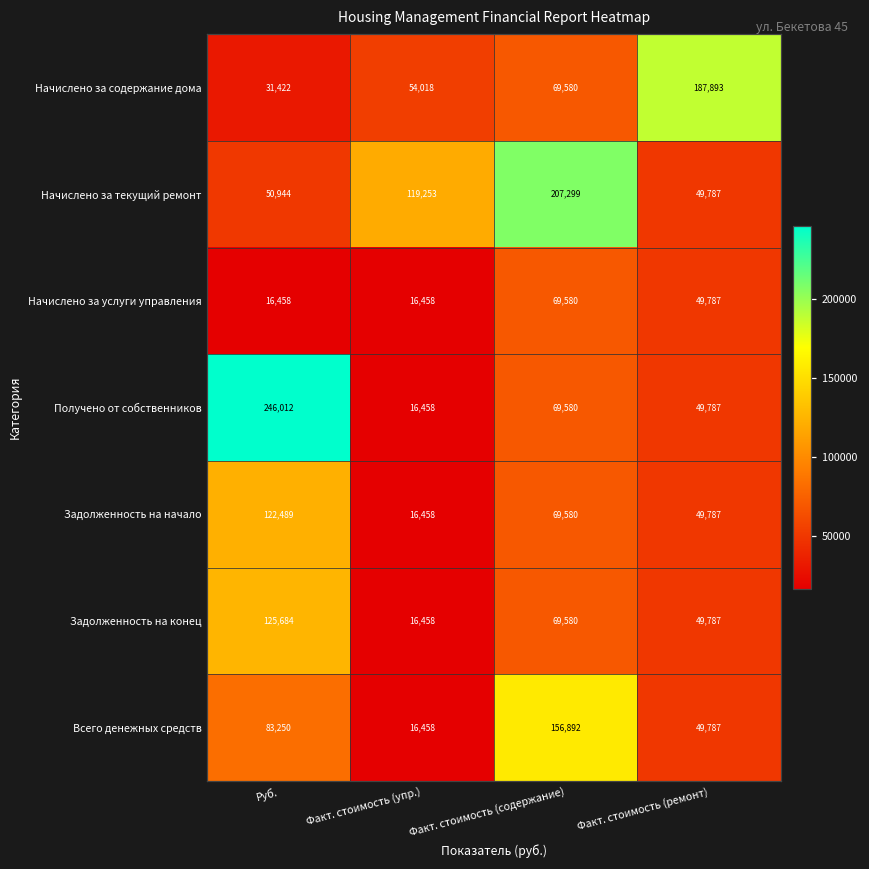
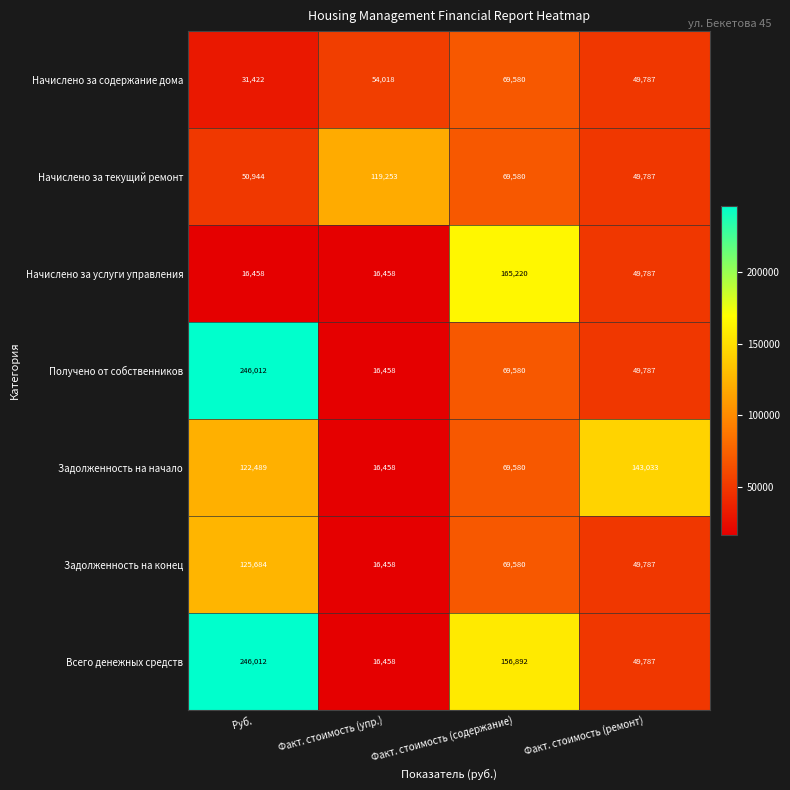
  {
    "Начислено за содержание дома": {
      "Руб.": "31,422",
      "Факт. стоимость (упр.)": "54,018",
      "Факт. стоимость (содержание)": "69,580",
-     "Факт. стоимость (ремонт)": "187,893"
+     "Факт. стоимость (ремонт)": "49,787"
    },
    "Начислено за текущий ремонт": {
      "Руб.": "50,944",
      "Факт. стоимость (упр.)": "119,253",
-     "Факт. стоимость (содержание)": "207,299",
+     "Факт. стоимость (содержание)": "69,580",
      "Факт. стоимость (ремонт)": "49,787"
    },
    "Начислено за услуги управления": {
      "Руб.": "16,458",
      "Факт. стоимость (упр.)": "16,458",
-     "Факт. стоимость (содержание)": "69,580",
+     "Факт. стоимость (содержание)": "165,220",
      "Факт. стоимость (ремонт)": "49,787"
    },
    "Получено от собственников": {
      "Руб.": "246,012",
      "Факт. стоимость (упр.)": "16,458",
      "Факт. стоимость (содержание)": "69,580",
      "Факт. стоимость (ремонт)": "49,787"
    },
    "Задолженность на начало": {
      "Руб.": "122,489",
      "Факт. стоимость (упр.)": "16,458",
      "Факт. стоимость (содержание)": "69,580",
-     "Факт. стоимость (ремонт)": "49,787"
+     "Факт. стоимость (ремонт)": "143,033"
    },
    "Задолженность на конец": {
      "Руб.": "125,684",
      "Факт. стоимость (упр.)": "16,458",
      "Факт. стоимость (содержание)": "69,580",
      "Факт. стоимость (ремонт)": "49,787"
    },
    "Всего денежных средств": {
-     "Руб.": "83,250",
+     "Руб.": "246,012",
      "Факт. стоимость (упр.)": "16,458",
      "Факт. стоимость (содержание)": "156,892",
      "Факт. стоимость (ремонт)": "49,787"
    }
  }
